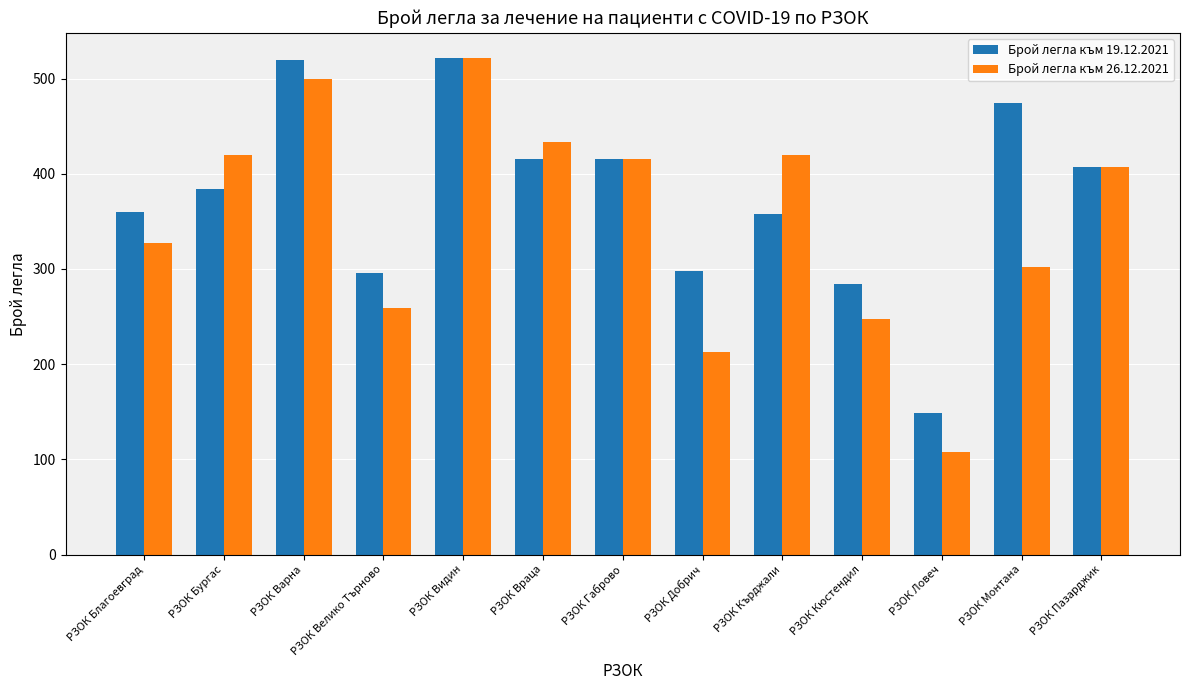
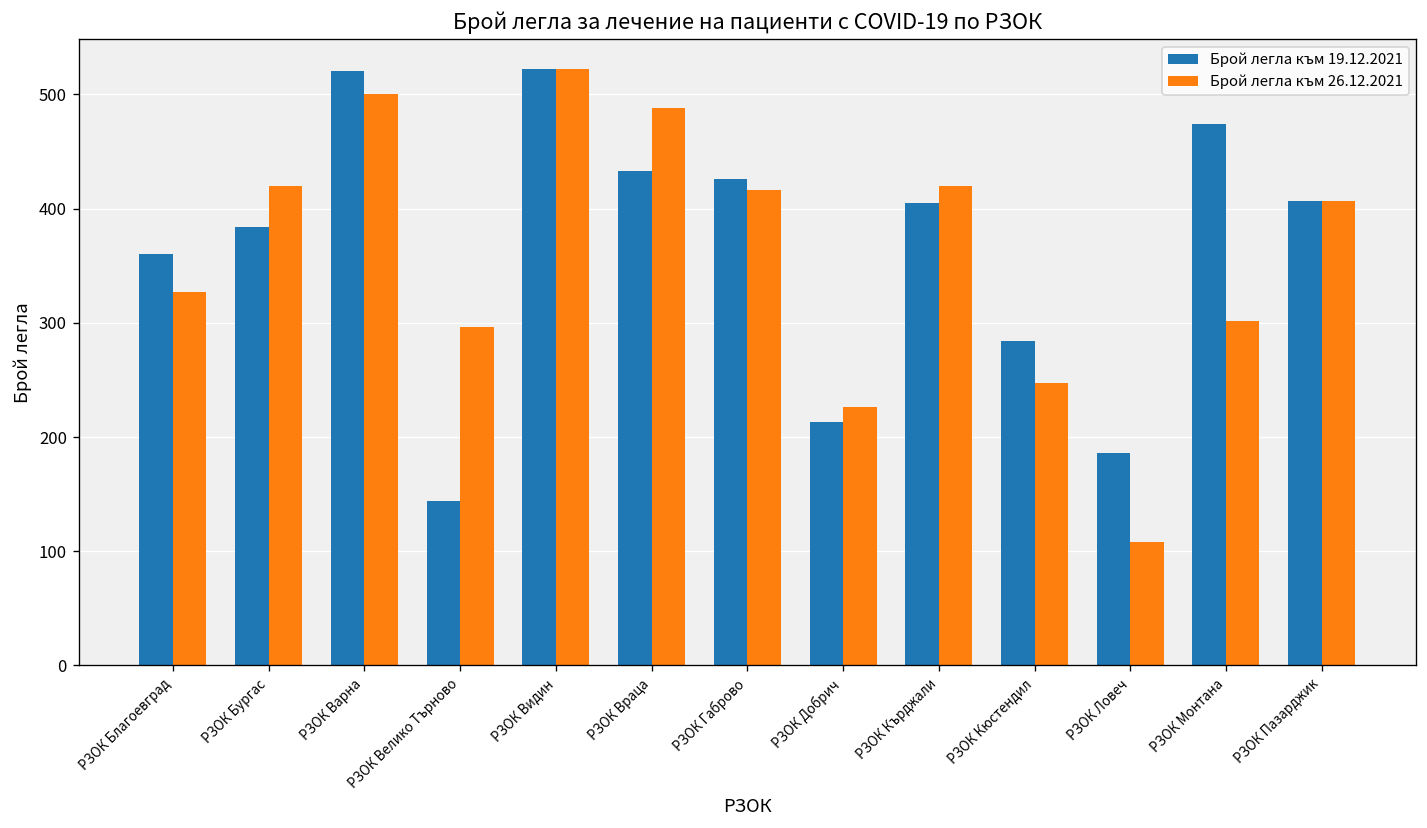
  {
    "Брой легла към 19.12.2021": {
      "РЗОК Благоевград": 360,
      "РЗОК Бургас": 380,
      "РЗОК Варна": 520,
-     "РЗОК Велико Търново": 300,
+     "РЗОК Велико Търново": 140,
      "РЗОК Видин": 520,
-     "РЗОК Враца": 420,
-     "РЗОК Габрово": 420,
-     "РЗОК Добрич": 300,
-     "РЗОК Кърджали": 360,
+     "РЗОК Враца": 430,
+     "РЗОК Габрово": 430,
+     "РЗОК Добрич": 210,
+     "РЗОК Кърджали": 410,
      "РЗОК Кюстендил": 280,
-     "РЗОК Ловеч": 150,
+     "РЗОК Ловеч": 190,
      "РЗОК Монтана": 470,
      "РЗОК Пазарджик": 410
    },
    "Брой легла към 26.12.2021": {
      "РЗОК Благоевград": 330,
      "РЗОК Бургас": 420,
      "РЗОК Варна": 500,
-     "РЗОК Велико Търново": 260,
+     "РЗОК Велико Търново": 300,
      "РЗОК Видин": 520,
-     "РЗОК Враца": 430,
+     "РЗОК Враца": 490,
      "РЗОК Габрово": 420,
-     "РЗОК Добрич": 210,
+     "РЗОК Добрич": 230,
      "РЗОК Кърджали": 420,
      "РЗОК Кюстендил": 250,
      "РЗОК Ловеч": 110,
      "РЗОК Монтана": 300,
      "РЗОК Пазарджик": 410
    }
  }
